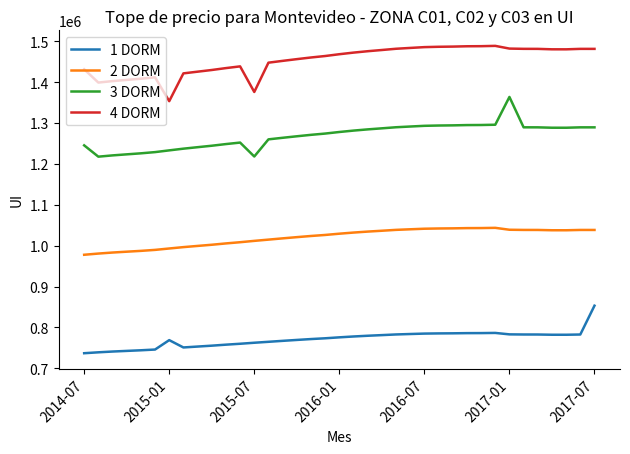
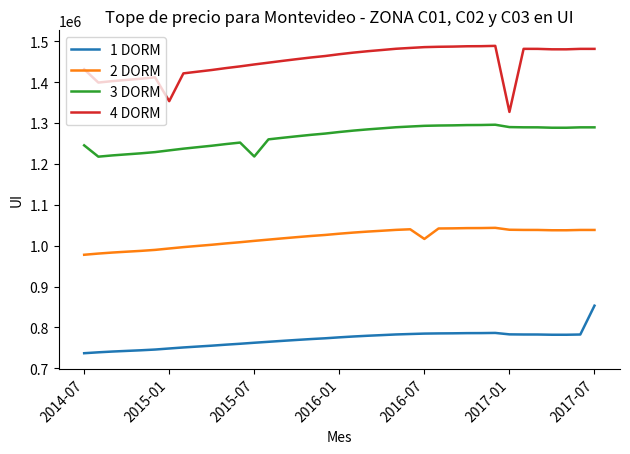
  {
    "1 DORM": {
      "2014-07": 740000,
-     "2015-01": 770000,
+     "2015-01": 750000,
      "2015-07": 760000,
      "2016-01": 780000,
      "2016-07": 780000,
      "2017-01": 780000,
      "2017-07": 850000
    },
    "2 DORM": {
      "2014-07": 980000,
      "2015-01": 990000,
      "2015-07": 1010000,
      "2016-01": 1030000,
-     "2016-07": 1040000,
+     "2016-07": 1020000,
      "2017-01": 1040000,
      "2017-07": 1040000
    },
    "3 DORM": {
      "2014-07": 1250000,
      "2015-01": 1230000,
      "2015-07": 1220000,
      "2016-01": 1280000,
      "2016-07": 1290000,
-     "2017-01": 1360000,
+     "2017-01": 1290000,
      "2017-07": 1290000
    },
    "4 DORM": {
      "2015-01": 1350000,
-     "2015-07": 1380000,
+     "2015-07": 1440000,
      "2016-01": 1470000,
      "2016-07": 1490000,
-     "2017-01": 1480000,
+     "2017-01": 1330000,
      "2017-07": 1480000
    }
  }
